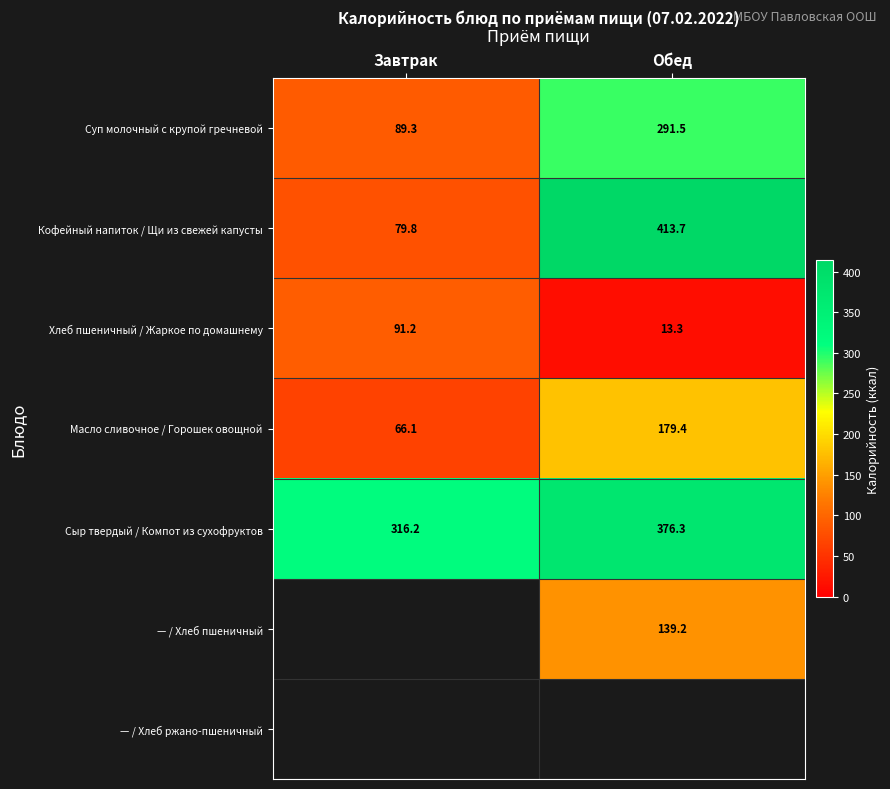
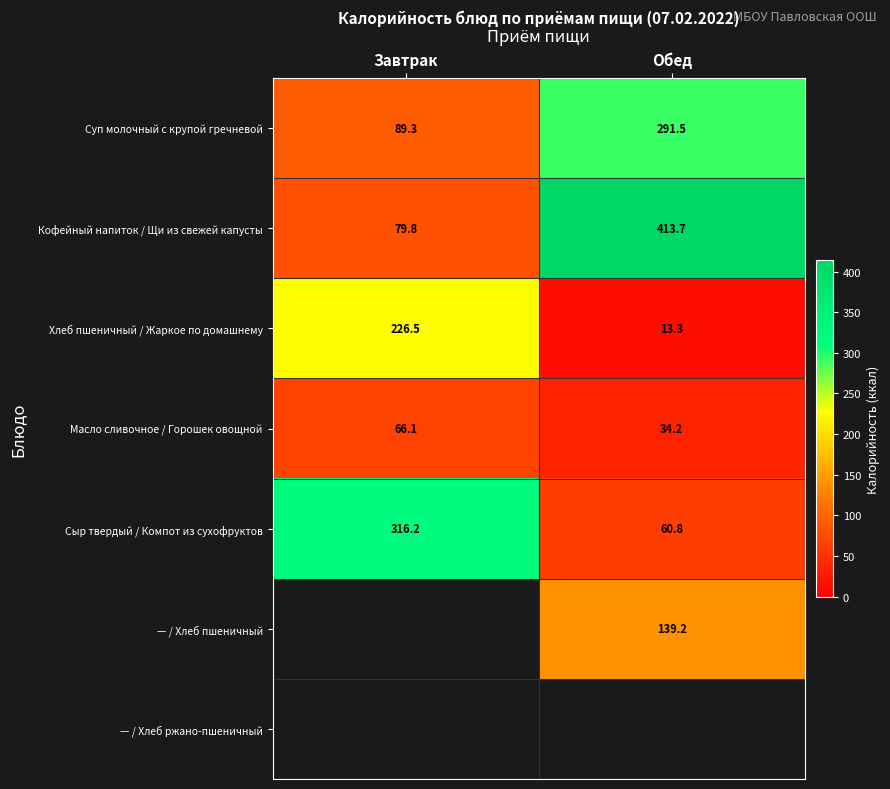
  {
    "Суп молочный с крупой гречневой": {
      "Завтрак": 89.3,
      "Обед": 291.5
    },
    "Кофейный напиток / Щи из свежей капусты": {
      "Завтрак": 79.8,
      "Обед": 413.7
    },
    "Хлеб пшеничный / Жаркое по домашнему": {
-     "Завтрак": 91.2,
+     "Завтрак": 226.5,
      "Обед": 13.3
    },
    "Масло сливочное / Горошек овощной": {
      "Завтрак": 66.1,
-     "Обед": 179.4
+     "Обед": 34.2
    },
    "Сыр твердый / Компот из сухофруктов": {
      "Завтрак": 316.2,
-     "Обед": 376.3
+     "Обед": 60.8
    },
    "— / Хлеб пшеничный": {
      "Обед": 139.2
    }
  }
